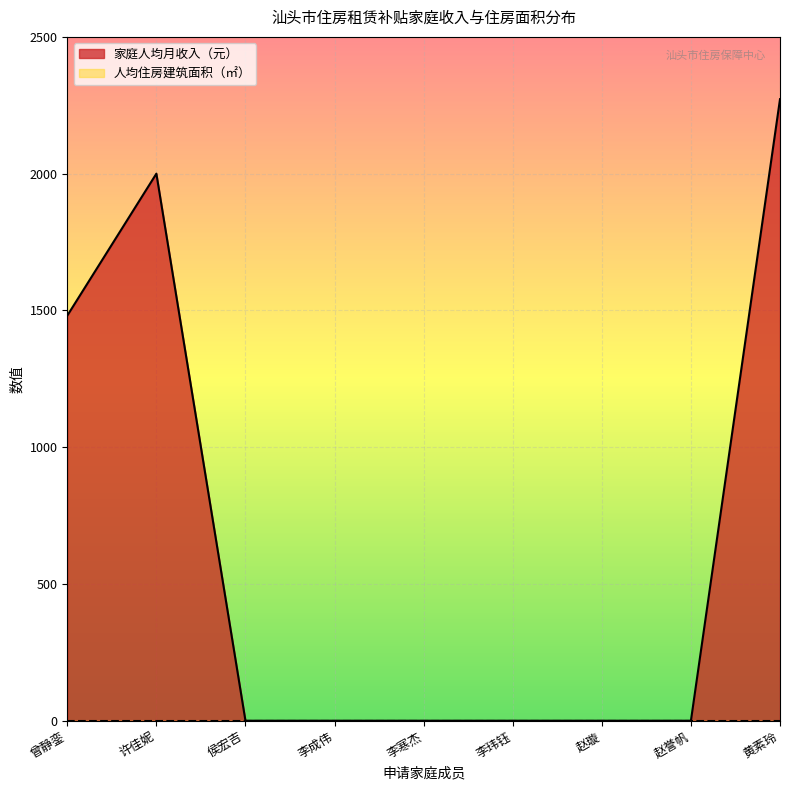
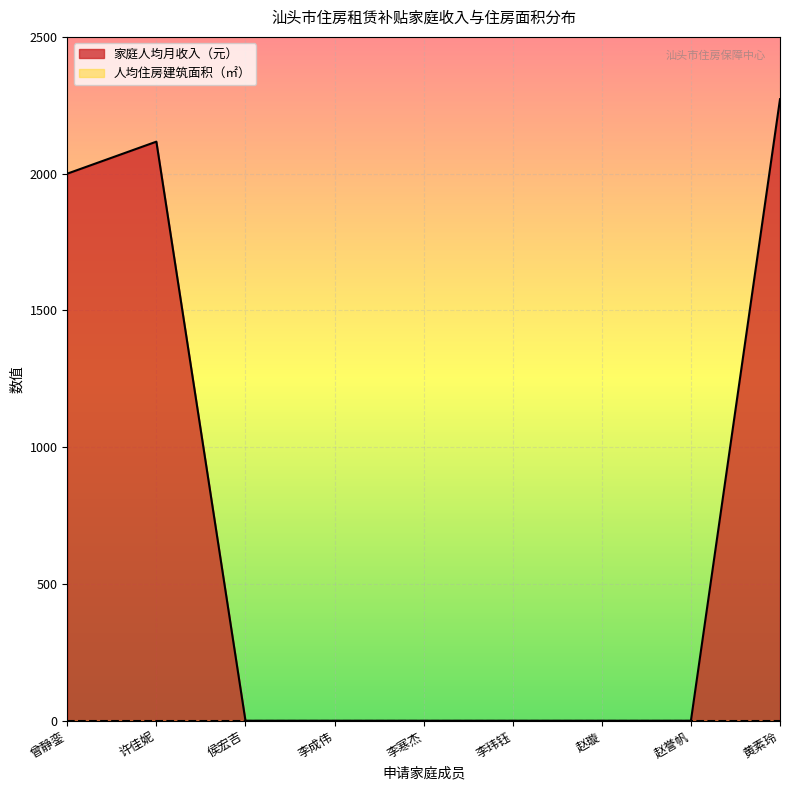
  {
    "家庭人均月收入（元）": {
-     "曾静銮": 1480,
-     "许佳妮": 2000,
+     "曾静銮": 2000,
+     "许佳妮": 2120,
      "黄素玲": 2270
    },
    "人均住房建筑面积（㎡）": {
      "曾静銮": 0,
      "许佳妮": 0,
      "黄素玲": 0
    }
  }
